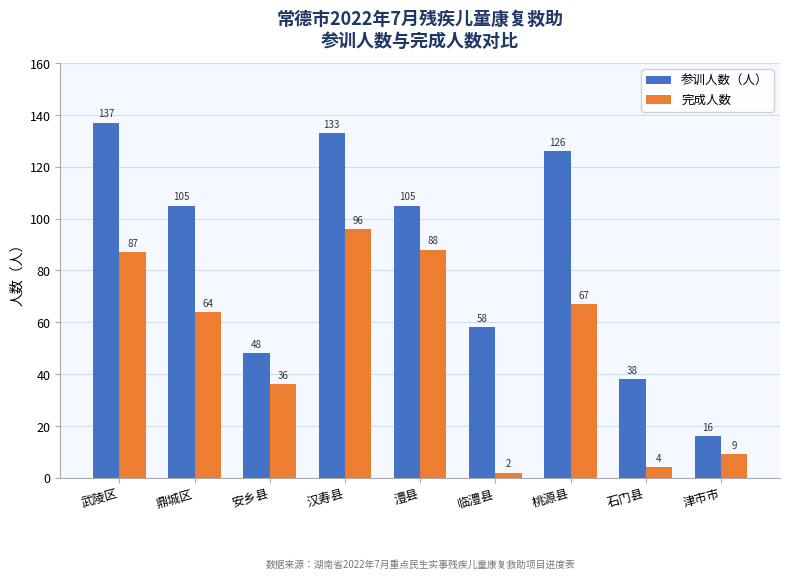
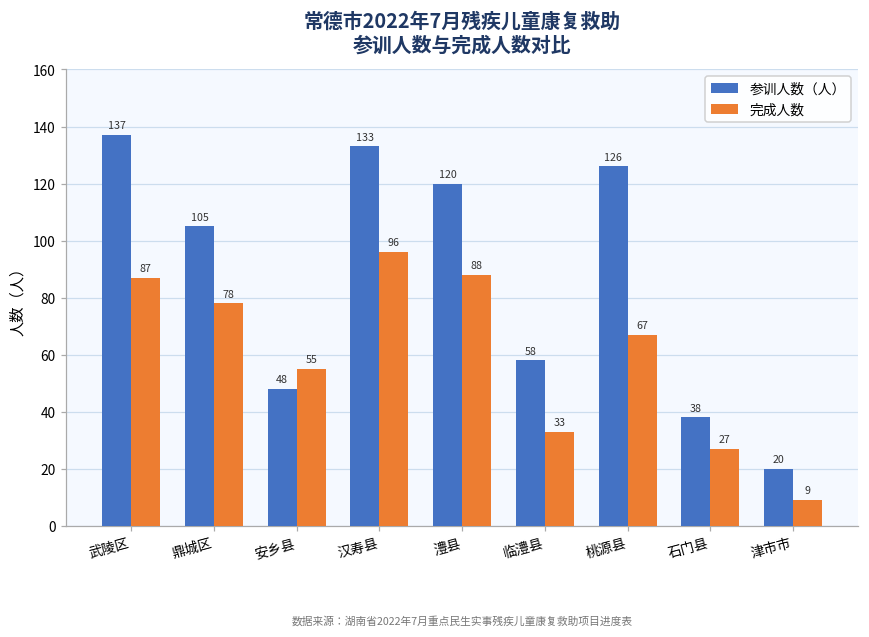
  {
    "参训人数（人）": {
      "武陵区": 137,
      "鼎城区": 105,
      "安乡县": 48,
      "汉寿县": 133,
-     "澧县": 105,
+     "澧县": 120,
      "临澧县": 58,
      "桃源县": 126,
      "石门县": 38,
-     "津市市": 16
+     "津市市": 20
    },
    "完成人数": {
      "武陵区": 87,
-     "鼎城区": 64,
-     "安乡县": 36,
+     "鼎城区": 78,
+     "安乡县": 55,
      "汉寿县": 96,
      "澧县": 88,
-     "临澧县": 2,
+     "临澧县": 33,
      "桃源县": 67,
-     "石门县": 4,
+     "石门县": 27,
      "津市市": 9
    }
  }
